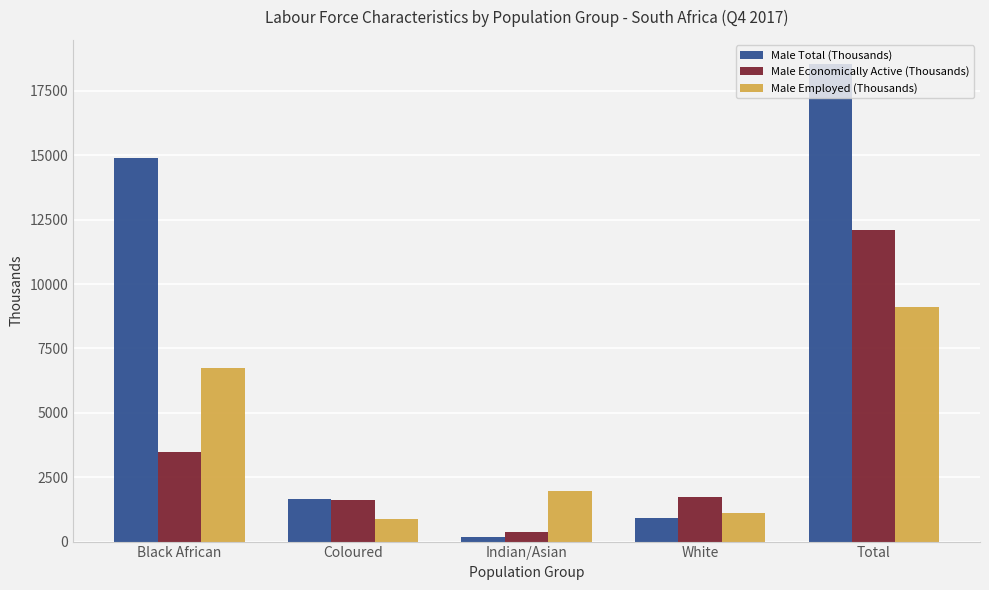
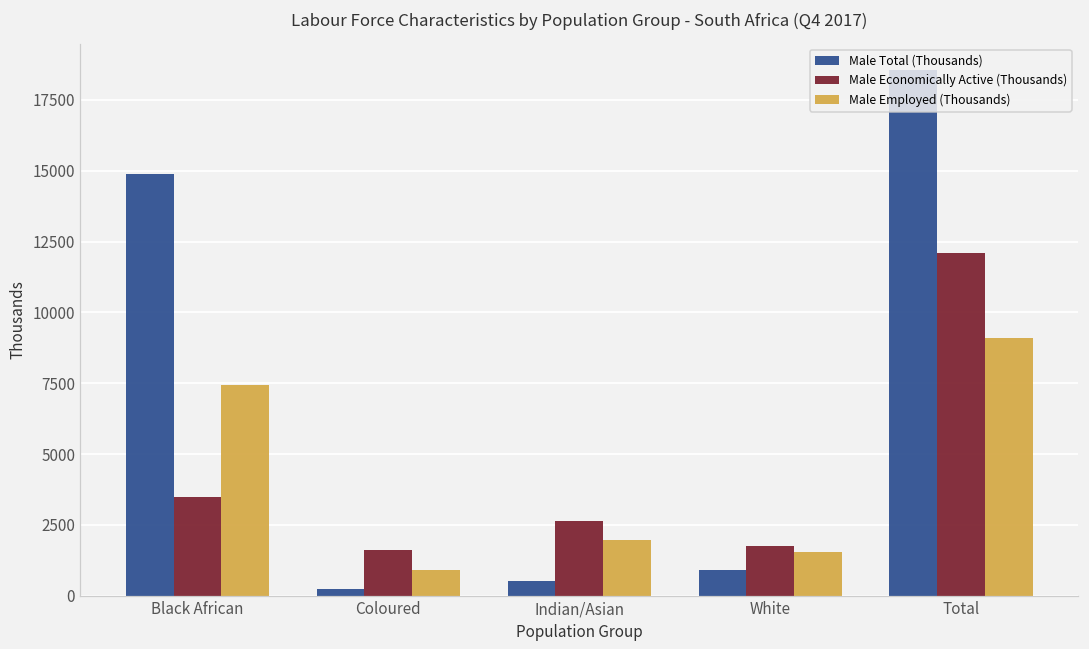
  {
    "Male Total (Thousands)": {
      "Black African": 14900,
-     "Coloured": 1700,
-     "Indian/Asian": 200,
+     "Coloured": 300,
+     "Indian/Asian": 500,
      "White": 900
    },
    "Male Economically Active (Thousands)": {
      "Black African": 3500,
      "Coloured": 1600,
-     "Indian/Asian": 400,
+     "Indian/Asian": 2600,
      "White": 1700,
      "Total": 12100
    },
    "Male Employed (Thousands)": {
-     "Black African": 6800,
+     "Black African": 7400,
      "Coloured": 900,
      "Indian/Asian": 2000,
-     "White": 1100,
+     "White": 1500,
      "Total": 9100
    }
  }
